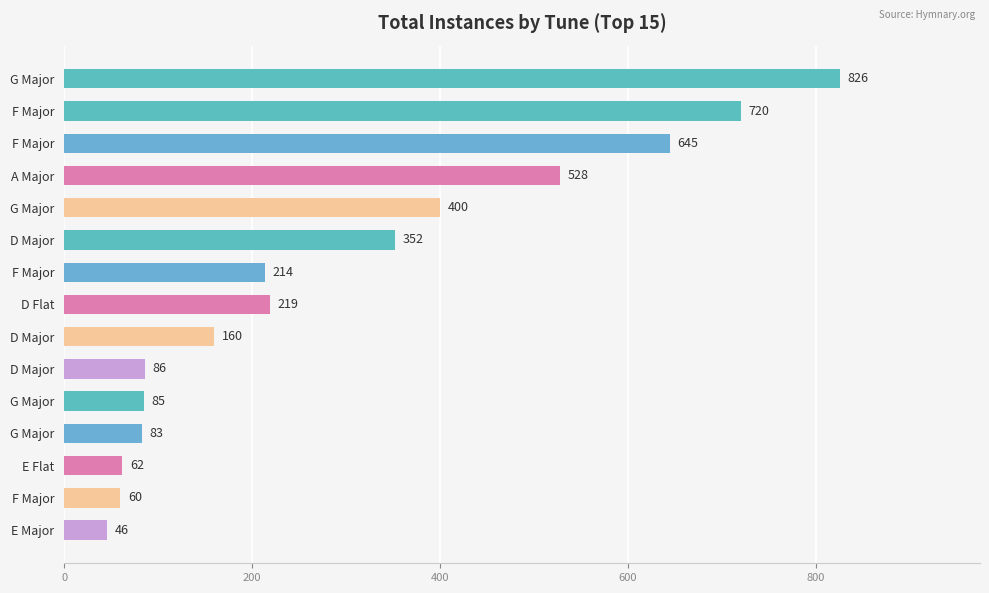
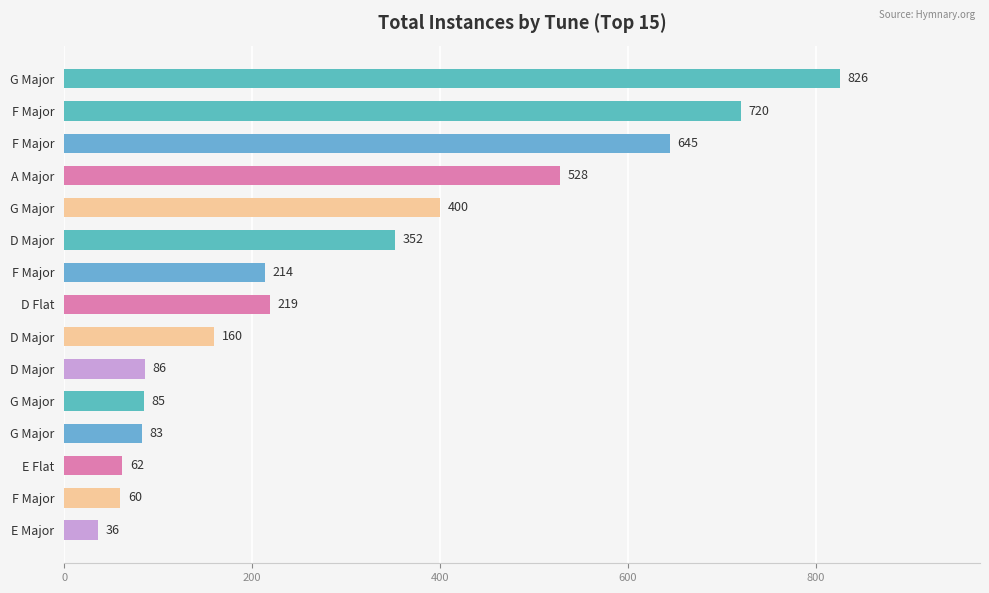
  {
    "A Major": 528,
    "D Flat": 219,
    "E Flat": 62,
-   "E Major": 46
+   "E Major": 36
  }
